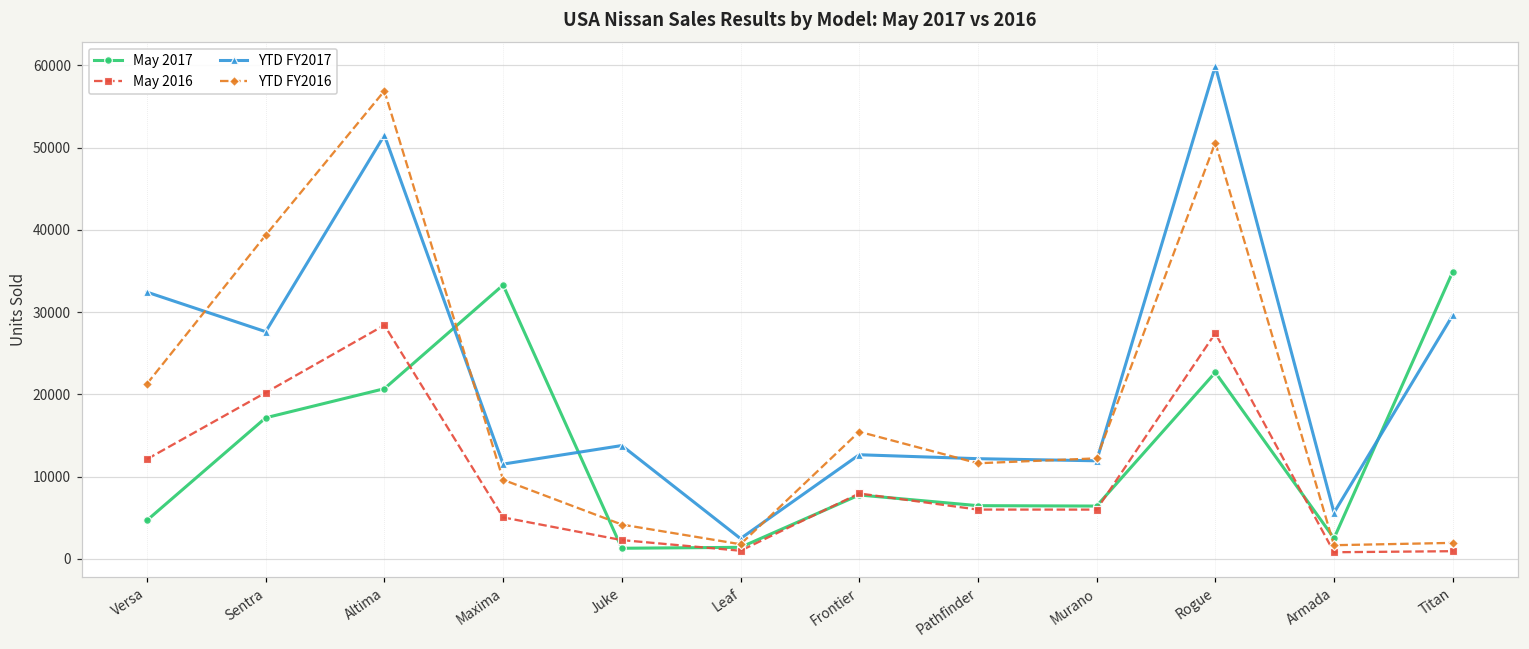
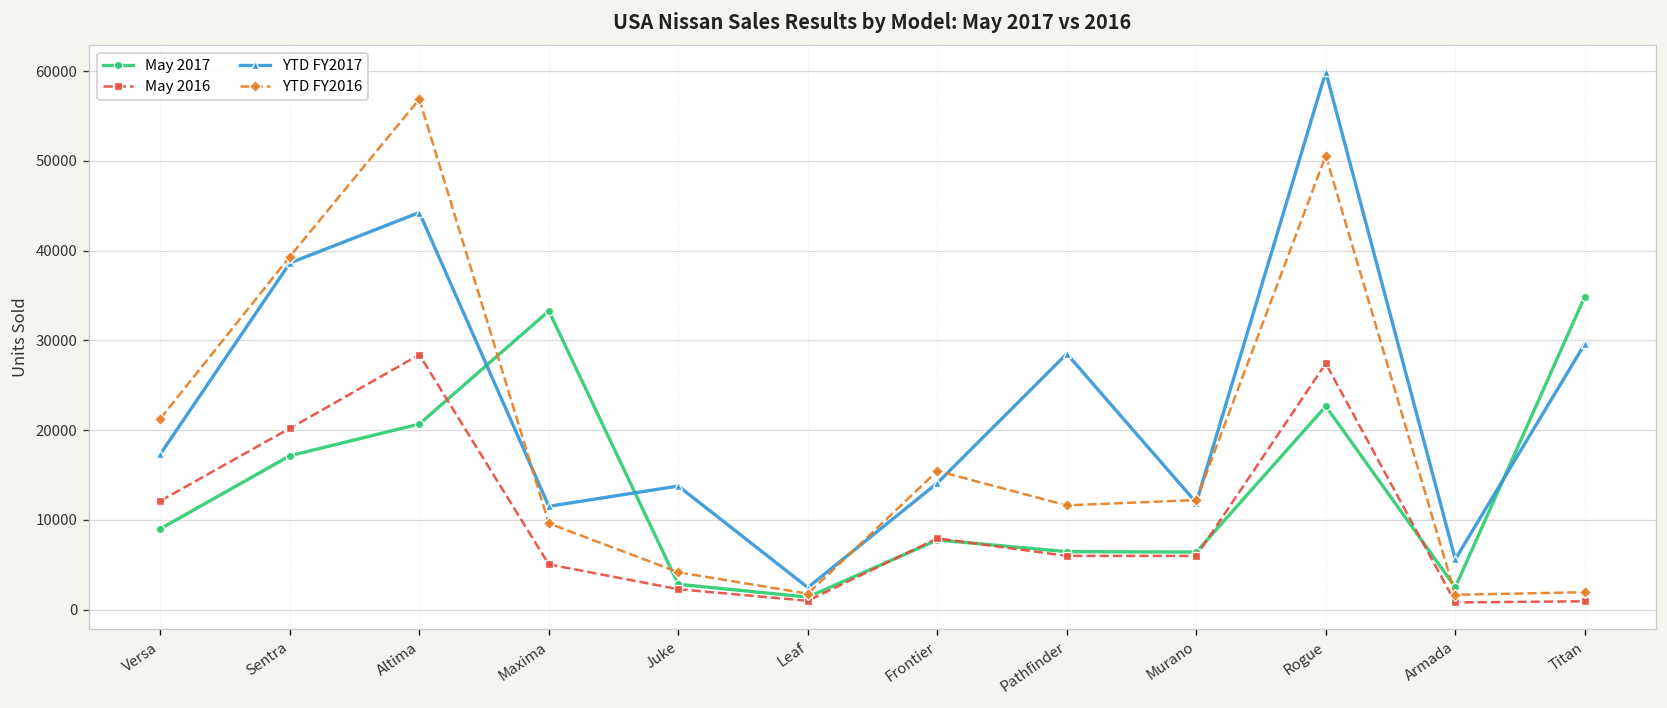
  {
    "May 2017": {
-     "Versa": 5000,
+     "Versa": 9000,
      "Sentra": 17000,
      "Altima": 21000,
      "Maxima": 33000,
-     "Juke": 1000,
+     "Juke": 3000,
      "Leaf": 1000,
      "Pathfinder": 6000,
      "Murano": 6000,
      "Rogue": 23000,
      "Armada": 2000,
      "Titan": 35000
    },
    "YTD FY2017": {
-     "Versa": 32000,
-     "Sentra": 28000,
-     "Altima": 52000,
+     "Versa": 17000,
+     "Sentra": 39000,
+     "Altima": 44000,
      "Maxima": 12000,
      "Juke": 14000,
      "Leaf": 2000,
-     "Frontier": 13000,
-     "Pathfinder": 12000,
+     "Frontier": 14000,
+     "Pathfinder": 29000,
      "Rogue": 60000,
      "Armada": 6000,
      "Titan": 30000
    }
  }
